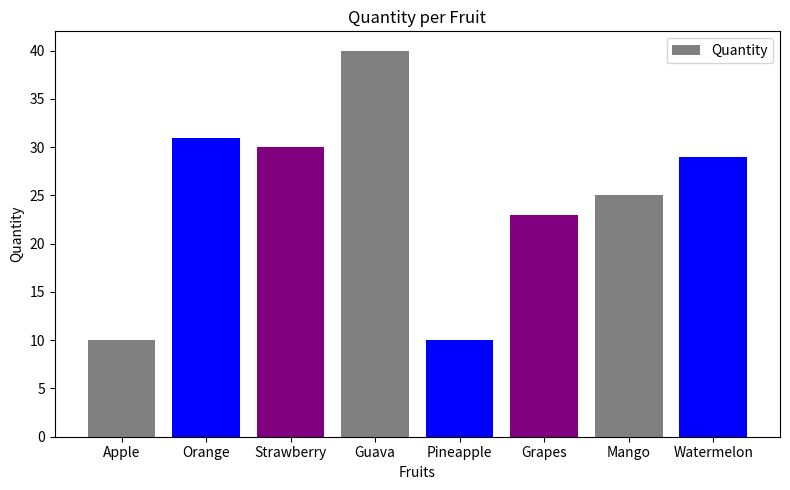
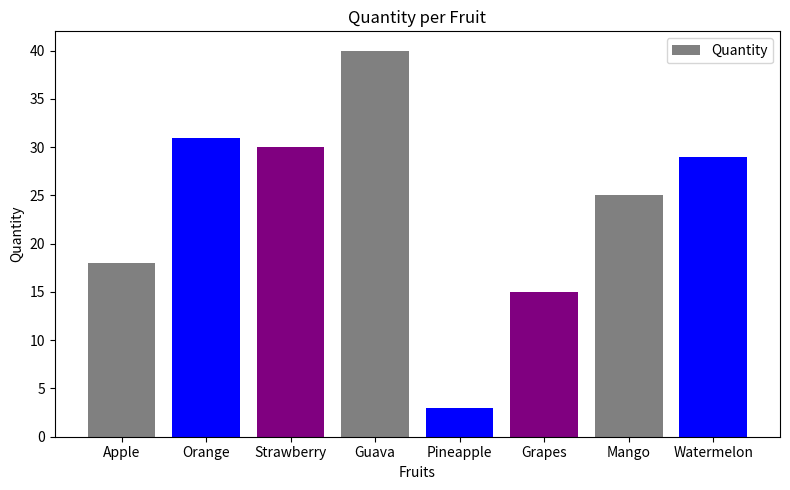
  {
-   "Apple": 10,
+   "Apple": 18,
    "Orange": 31,
    "Strawberry": 30,
    "Guava": 40,
-   "Pineapple": 10,
-   "Grapes": 23,
+   "Pineapple": 3,
+   "Grapes": 15,
    "Mango": 25,
    "Watermelon": 29
  }
